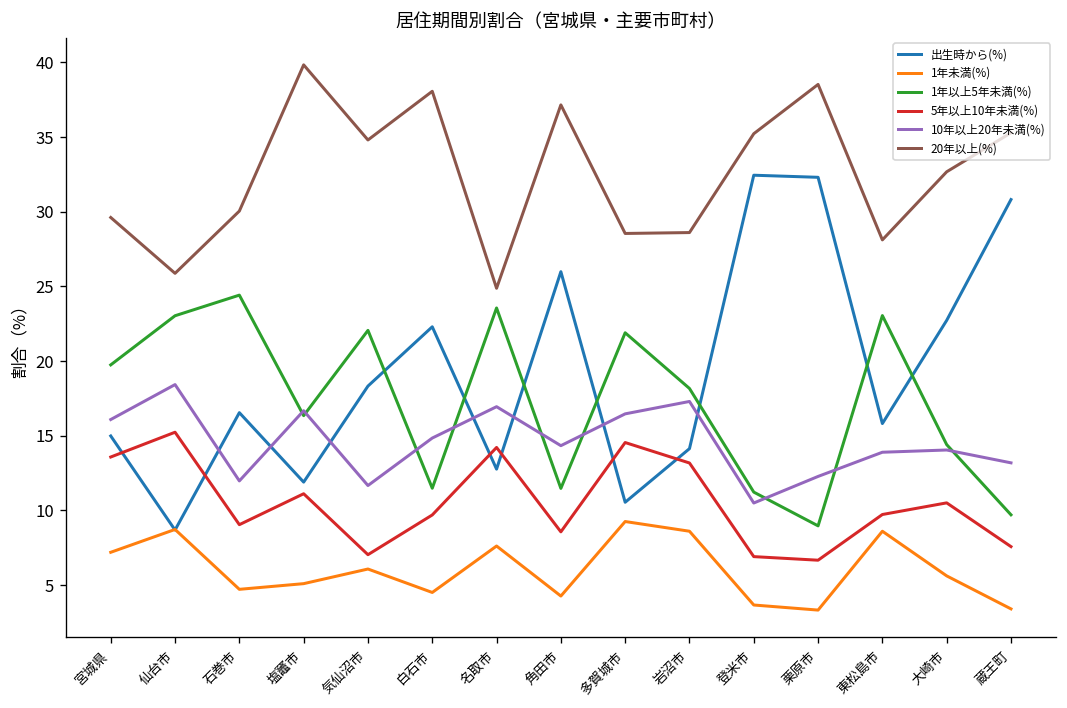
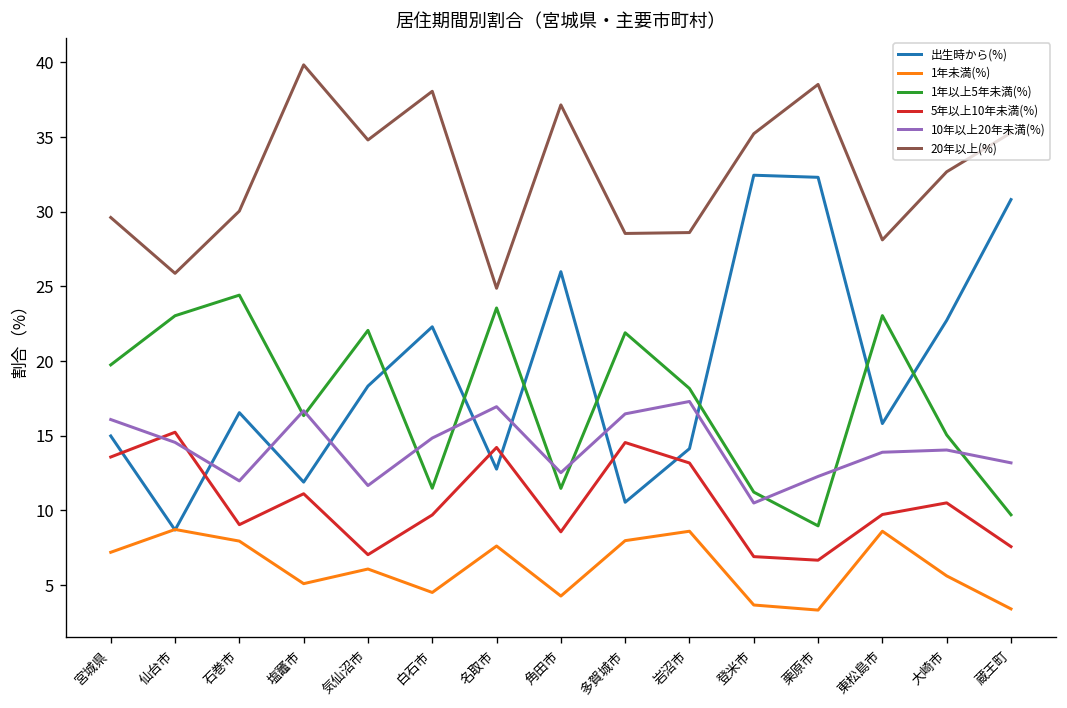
  {
    "出生時から(%)": {
      "宮城県": 15.0,
      "石巻市": 16.6,
      "塩竈市": 11.9,
      "気仙沼市": 18.3,
      "白石市": 22.3,
      "名取市": 12.8,
      "角田市": 26.0,
      "多賀城市": 10.6,
      "岩沼市": 14.1,
      "登米市": 32.5,
      "栗原市": 32.3,
      "東松島市": 15.8,
      "大崎市": 22.7,
      "蔵王町": 30.8
    },
    "1年未満(%)": {
      "宮城県": 7.2,
-     "石巻市": 4.7,
+     "石巻市": 8.0,
      "塩竈市": 5.1,
      "気仙沼市": 6.1,
      "白石市": 4.5,
      "名取市": 7.6,
      "角田市": 4.3,
-     "多賀城市": 9.3,
+     "多賀城市": 8.0,
      "岩沼市": 8.6,
      "登米市": 3.7,
      "栗原市": 3.3,
      "東松島市": 8.6,
      "大崎市": 5.6,
      "蔵王町": 3.4
    },
    "1年以上5年未満(%)": {
      "宮城県": 19.8,
      "仙台市": 23.0,
      "石巻市": 24.4,
      "塩竈市": 16.4,
      "気仙沼市": 22.1,
      "白石市": 11.5,
      "名取市": 23.6,
      "角田市": 11.5,
      "多賀城市": 21.9,
      "岩沼市": 18.2,
      "登米市": 11.2,
      "栗原市": 9.0,
      "東松島市": 23.1,
-     "大崎市": 14.4,
+     "大崎市": 15.1,
      "蔵王町": 9.7
    },
    "5年以上10年未満(%)": {
      "宮城県": 13.6,
      "仙台市": 15.2,
      "石巻市": 9.1,
      "塩竈市": 11.1,
      "気仙沼市": 7.0,
      "白石市": 9.7,
      "名取市": 14.2,
      "角田市": 8.6,
      "多賀城市": 14.6,
      "岩沼市": 13.2,
      "登米市": 6.9,
      "栗原市": 6.7,
      "東松島市": 9.7,
      "大崎市": 10.5,
      "蔵王町": 7.6
    },
    "10年以上20年未満(%)": {
      "宮城県": 16.1,
-     "仙台市": 18.4,
+     "仙台市": 14.6,
      "石巻市": 12.0,
      "塩竈市": 16.7,
      "気仙沼市": 11.7,
      "白石市": 14.9,
      "名取市": 17.0,
-     "角田市": 14.3,
+     "角田市": 12.5,
      "多賀城市": 16.5,
      "岩沼市": 17.3,
      "登米市": 10.5,
      "栗原市": 12.3,
      "東松島市": 13.9,
      "大崎市": 14.1,
      "蔵王町": 13.2
    },
    "20年以上(%)": {
      "宮城県": 29.6,
      "仙台市": 25.9,
      "石巻市": 30.1,
      "塩竈市": 39.8,
      "気仙沼市": 34.8,
      "白石市": 38.1,
      "名取市": 24.9,
      "角田市": 37.2,
      "多賀城市": 28.6,
      "岩沼市": 28.6,
      "登米市": 35.2,
      "栗原市": 38.5,
      "東松島市": 28.1,
      "大崎市": 32.7
    }
  }
